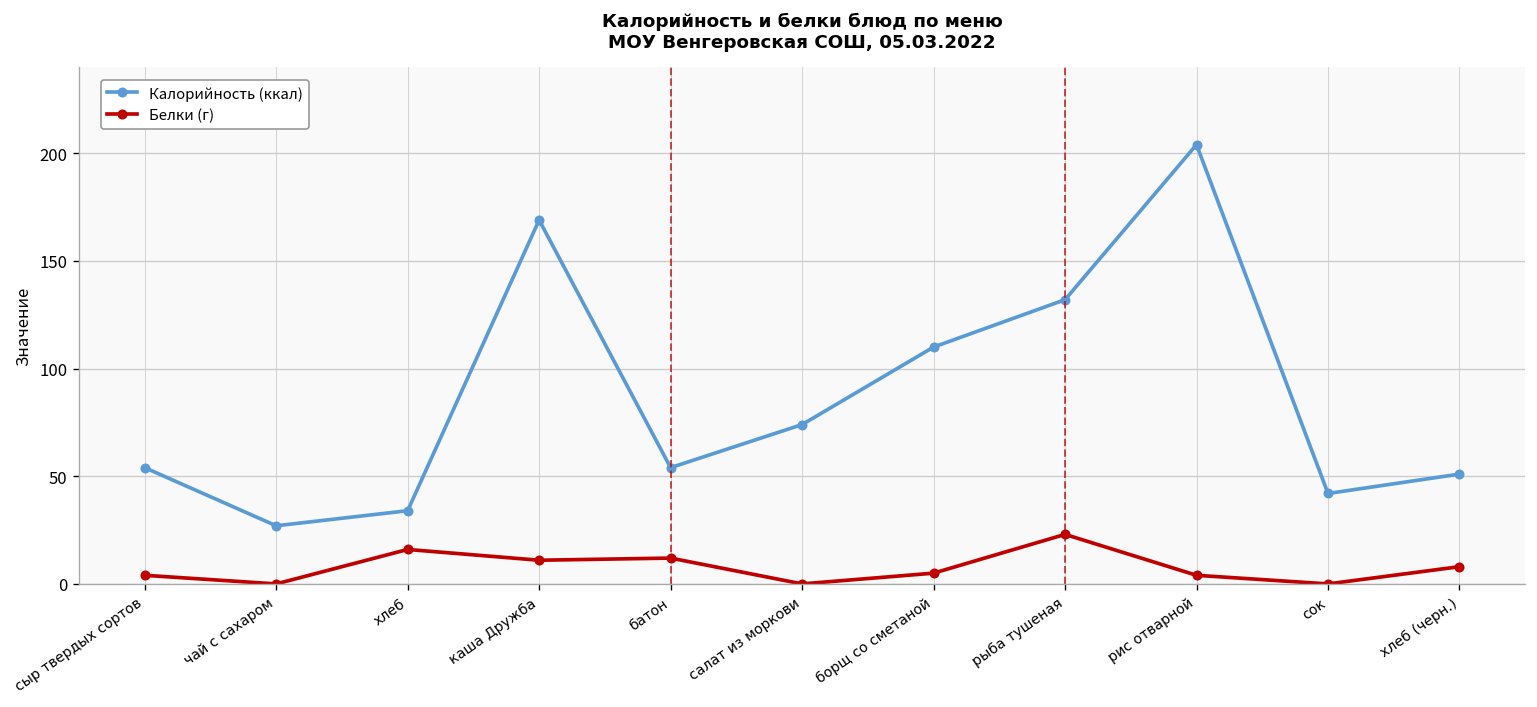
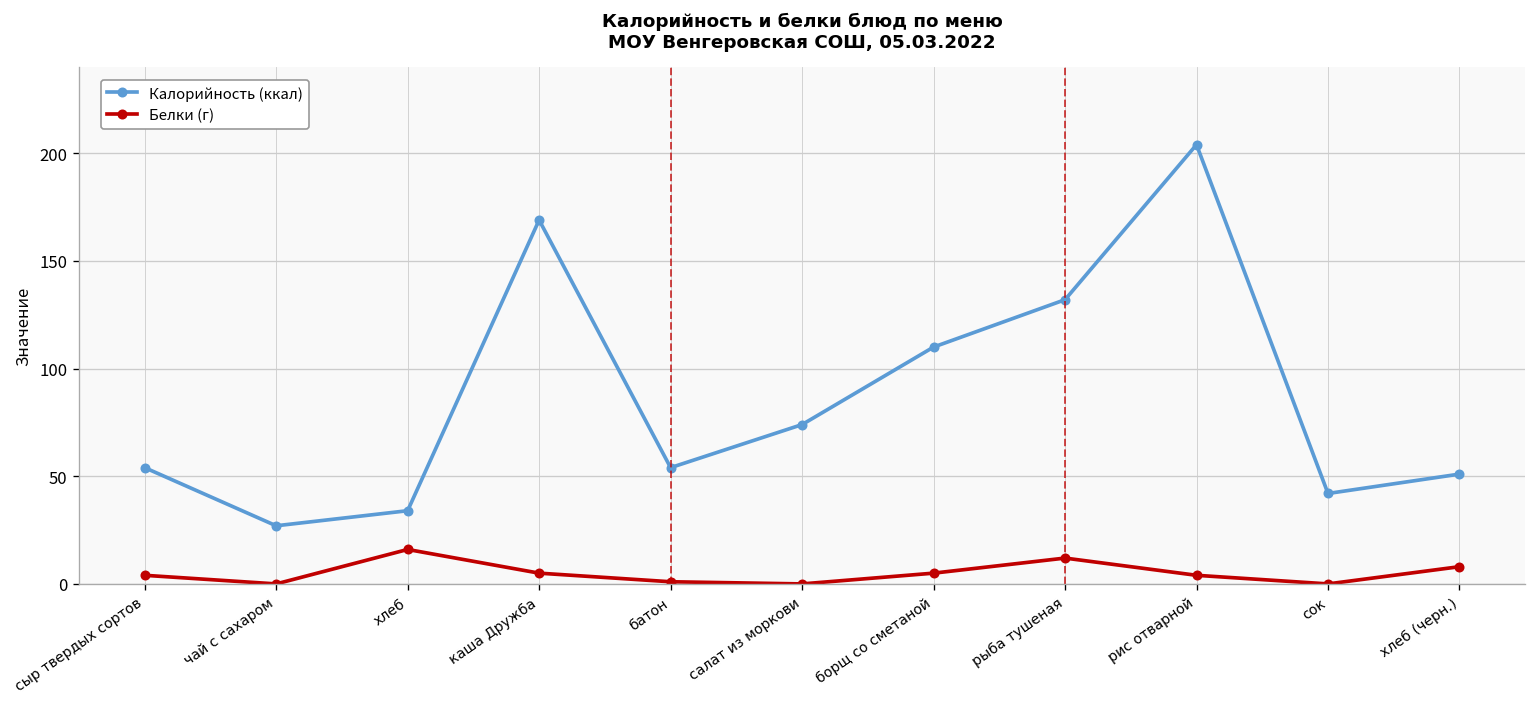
  {
    "Калорийность (ккал)": {
      "сыр твердых сортов": 54,
      "чай с сахаром": 27,
      "хлеб": 34,
      "каша Дружба": 169,
      "батон": 54,
      "салат из моркови": 74,
      "борщ со сметаной": 110,
      "рыба тушеная": 132,
      "рис отварной": 204,
      "сок": 42,
      "хлеб (черн.)": 51
    },
    "Белки (г)": {
      "сыр твердых сортов": 4,
      "чай с сахаром": 0,
      "хлеб": 16,
-     "каша Дружба": 11,
-     "батон": 12,
+     "каша Дружба": 5,
+     "батон": 1,
      "салат из моркови": 0,
      "борщ со сметаной": 5,
-     "рыба тушеная": 23,
+     "рыба тушеная": 12,
      "рис отварной": 4,
      "сок": 0,
      "хлеб (черн.)": 8
    }
  }
